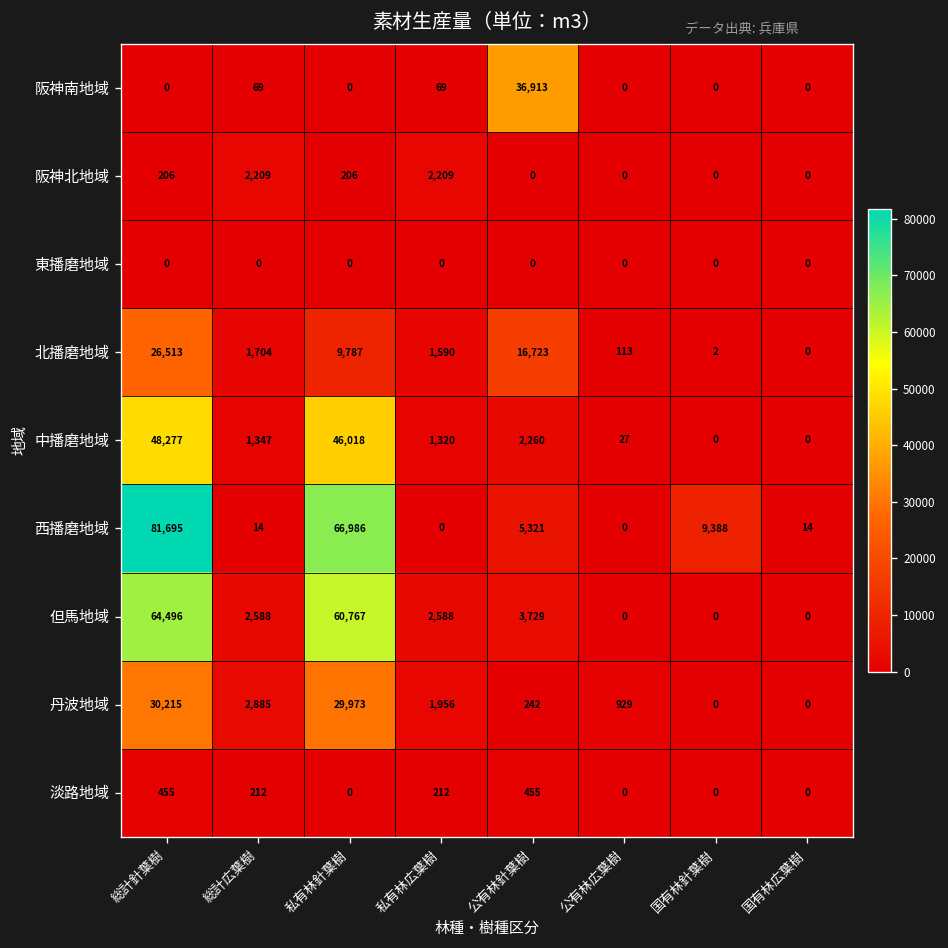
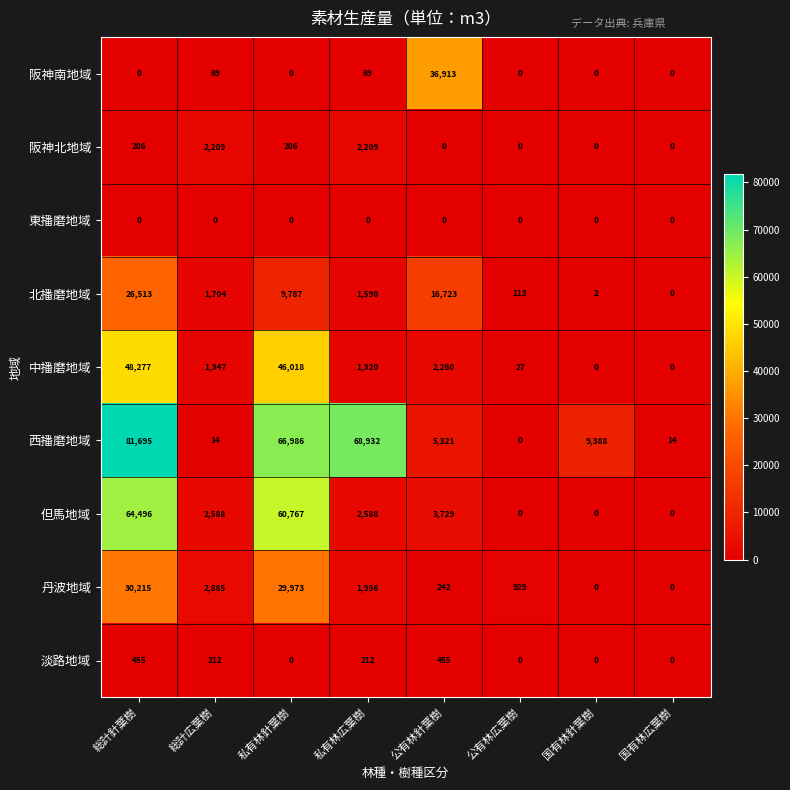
  {
    "阪神南地域": {
      "総計針葉樹": "0",
      "総計広葉樹": "69",
      "私有林針葉樹": "0",
      "私有林広葉樹": "69",
      "公有林針葉樹": "36,913",
      "公有林広葉樹": "0",
      "国有林針葉樹": "0",
      "国有林広葉樹": "0"
    },
    "阪神北地域": {
      "総計針葉樹": "206",
      "総計広葉樹": "2,209",
      "私有林針葉樹": "206",
      "私有林広葉樹": "2,209",
      "公有林針葉樹": "0",
      "公有林広葉樹": "0",
      "国有林針葉樹": "0",
      "国有林広葉樹": "0"
    },
    "東播磨地域": {
      "総計針葉樹": "0",
      "総計広葉樹": "0",
      "私有林針葉樹": "0",
      "私有林広葉樹": "0",
      "公有林針葉樹": "0",
      "公有林広葉樹": "0",
      "国有林針葉樹": "0",
      "国有林広葉樹": "0"
    },
    "北播磨地域": {
      "総計針葉樹": "26,513",
      "総計広葉樹": "1,704",
      "私有林針葉樹": "9,787",
      "私有林広葉樹": "1,590",
      "公有林針葉樹": "16,723",
      "公有林広葉樹": "113",
      "国有林針葉樹": "2",
      "国有林広葉樹": "0"
    },
    "中播磨地域": {
      "総計針葉樹": "48,277",
      "総計広葉樹": "1,347",
      "私有林針葉樹": "46,018",
      "私有林広葉樹": "1,320",
      "公有林針葉樹": "2,260",
      "公有林広葉樹": "27",
      "国有林針葉樹": "0",
      "国有林広葉樹": "0"
    },
    "西播磨地域": {
      "総計針葉樹": "81,695",
      "総計広葉樹": "14",
      "私有林針葉樹": "66,986",
-     "私有林広葉樹": "0",
+     "私有林広葉樹": "68,932",
      "公有林針葉樹": "5,321",
      "公有林広葉樹": "0",
      "国有林針葉樹": "9,388",
      "国有林広葉樹": "14"
    },
    "但馬地域": {
      "総計針葉樹": "64,496",
      "総計広葉樹": "2,588",
      "私有林針葉樹": "60,767",
      "私有林広葉樹": "2,588",
      "公有林針葉樹": "3,729",
      "公有林広葉樹": "0",
      "国有林針葉樹": "0",
      "国有林広葉樹": "0"
    },
    "丹波地域": {
      "総計針葉樹": "30,215",
      "総計広葉樹": "2,885",
      "私有林針葉樹": "29,973",
      "私有林広葉樹": "1,956",
      "公有林針葉樹": "242",
      "公有林広葉樹": "929",
      "国有林針葉樹": "0",
      "国有林広葉樹": "0"
    },
    "淡路地域": {
      "総計針葉樹": "455",
      "総計広葉樹": "212",
      "私有林針葉樹": "0",
      "私有林広葉樹": "212",
      "公有林針葉樹": "455",
      "公有林広葉樹": "0",
      "国有林針葉樹": "0",
      "国有林広葉樹": "0"
    }
  }
